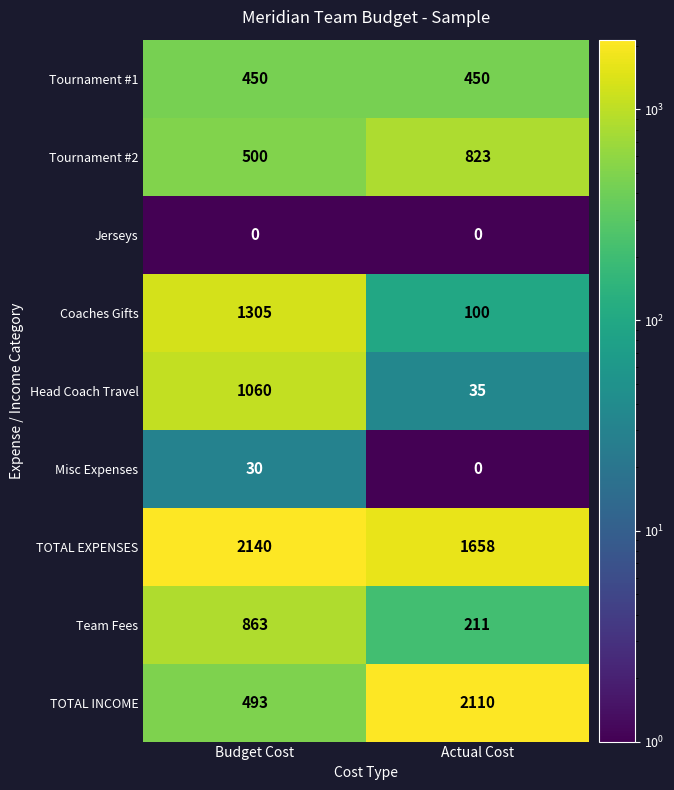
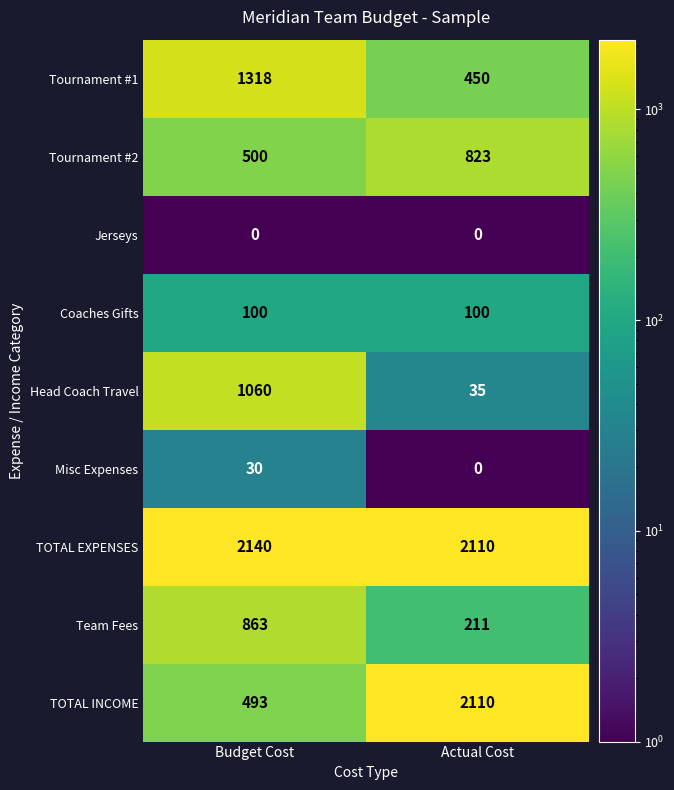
  {
    "Tournament #1": {
-     "Budget Cost": 450,
+     "Budget Cost": 1318,
      "Actual Cost": 450
    },
    "Tournament #2": {
      "Budget Cost": 500,
      "Actual Cost": 823
    },
    "Jerseys": {
      "Budget Cost": 0,
      "Actual Cost": 0
    },
    "Coaches Gifts": {
-     "Budget Cost": 1305,
+     "Budget Cost": 100,
      "Actual Cost": 100
    },
    "Head Coach Travel": {
      "Budget Cost": 1060,
      "Actual Cost": 35
    },
    "Misc Expenses": {
      "Budget Cost": 30,
      "Actual Cost": 0
    },
    "TOTAL EXPENSES": {
      "Budget Cost": 2140,
-     "Actual Cost": 1658
+     "Actual Cost": 2110
    },
    "Team Fees": {
      "Budget Cost": 863,
      "Actual Cost": 211
    },
    "TOTAL INCOME": {
      "Budget Cost": 493,
      "Actual Cost": 2110
    }
  }
